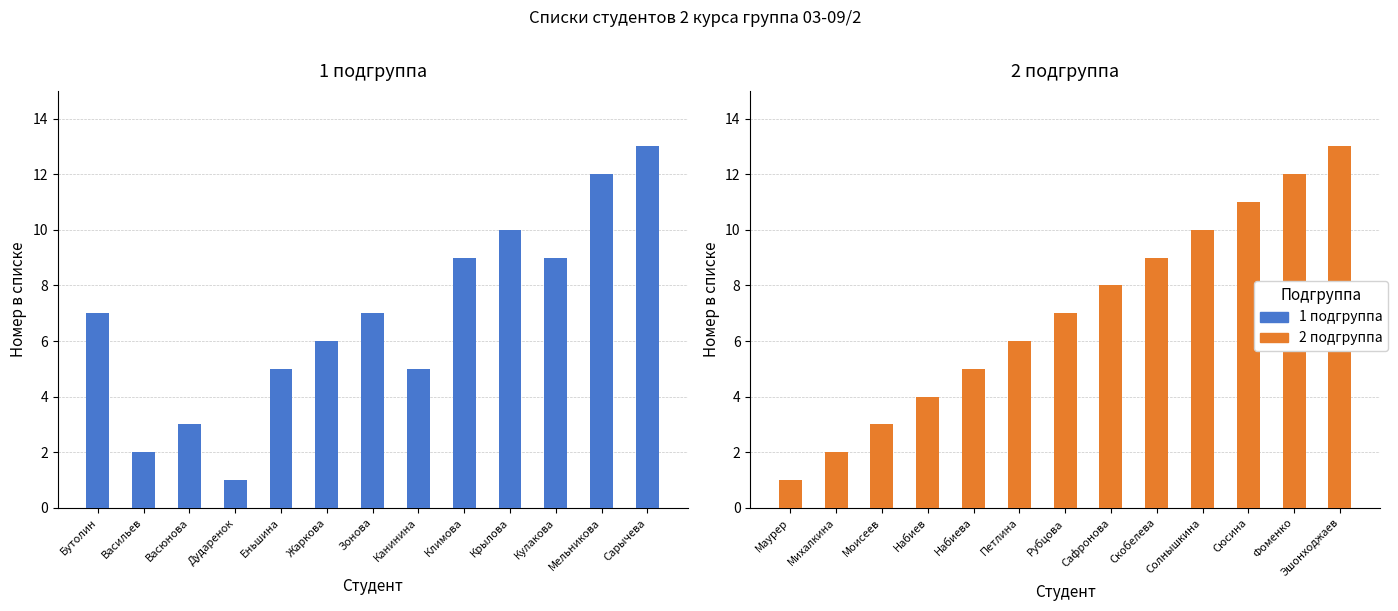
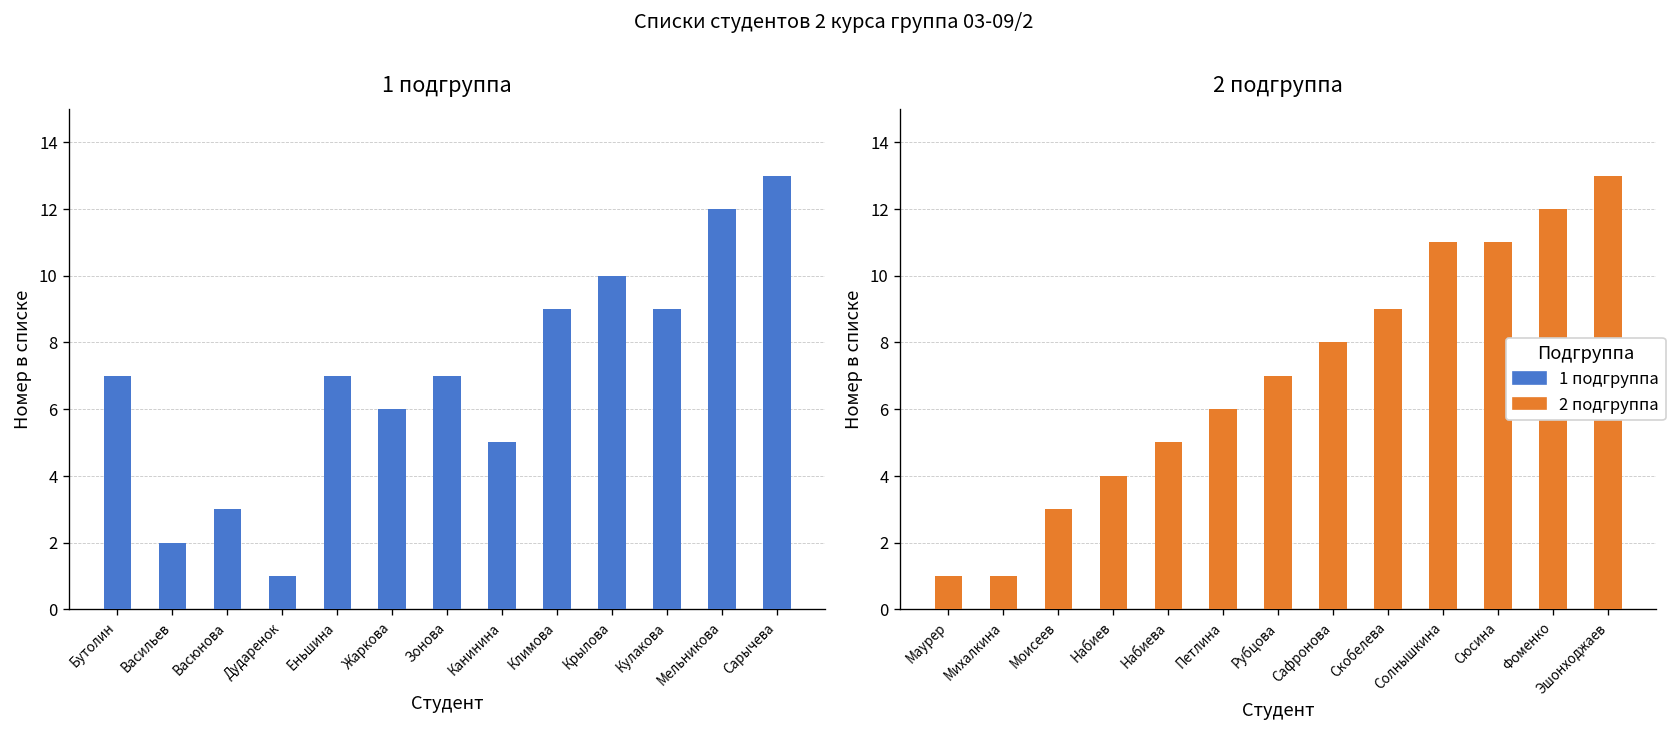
  {
    "1 подгруппа": {
      "Бутолин": 7,
      "Васильев": 2,
      "Васюнова": 3,
      "Дударенок": 1,
-     "Еньшина": 5,
+     "Еньшина": 7,
      "Жаркова": 6,
      "Зонова": 7,
      "Канинина": 5,
      "Климова": 9,
      "Крылова": 10,
      "Кулакова": 9,
      "Мельникова": 12,
      "Сарычева": 13
    },
    "2 подгруппа": {
      "Маурер": 1,
-     "Михалкина": 2,
+     "Михалкина": 1,
      "Моисеев": 3,
      "Набиев": 4,
      "Набиева": 5,
      "Петлина": 6,
      "Рубцова": 7,
      "Сафронова": 8,
      "Скобелева": 9,
-     "Солнышкина": 10,
+     "Солнышкина": 11,
      "Сюсина": 11,
      "Фоменко": 12,
      "Эшонходжаев": 13
    }
  }
